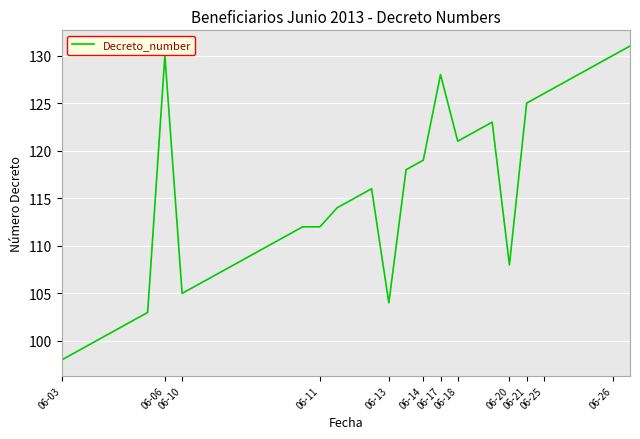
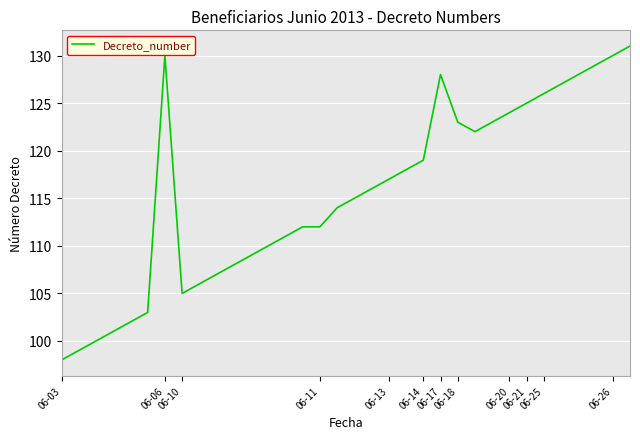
  {
    "06-03": 98,
    "06-06": 130,
    "06-10": 105,
    "06-11": 112,
-   "06-13": 104,
+   "06-13": 117,
    "06-14": 119,
    "06-17": 128,
-   "06-18": 121,
-   "06-20": 108,
+   "06-18": 123,
+   "06-20": 124,
    "06-21": 125,
    "06-25": 126,
    "06-26": 130
  }
